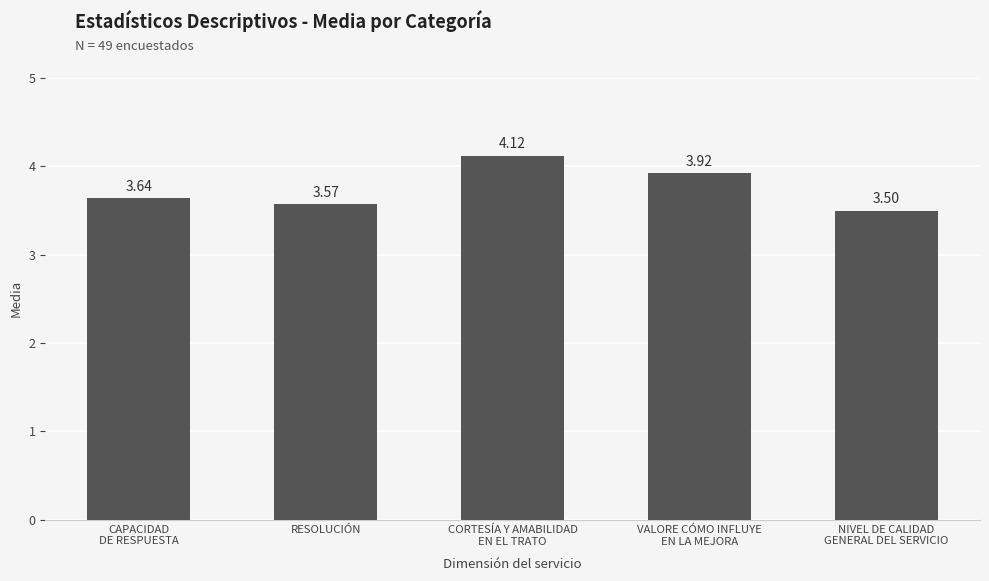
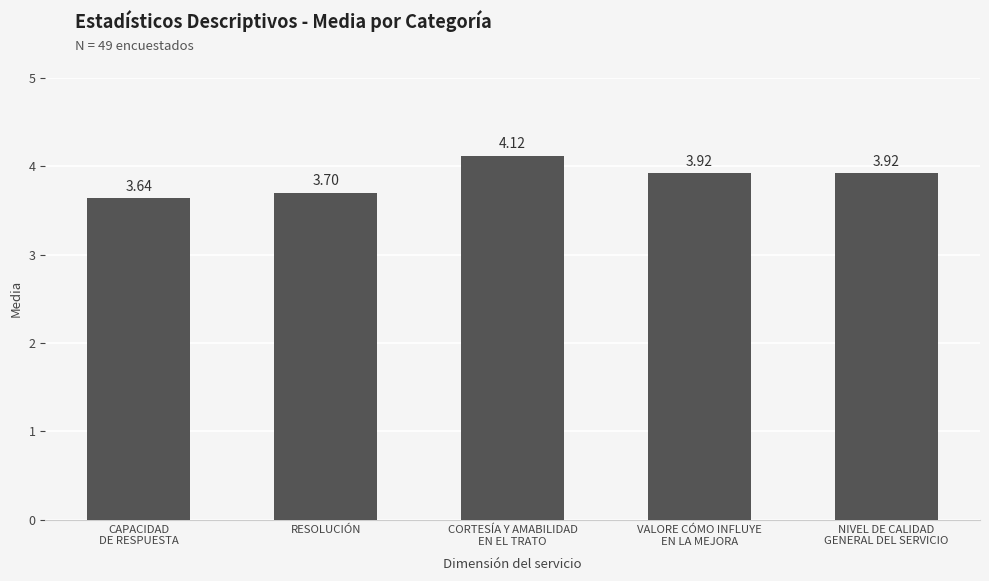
  {
    "CAPACIDAD DE RESPUESTA": 3.64,
-   "RESOLUCIÓN": 3.57,
+   "RESOLUCIÓN": 3.70,
    "CORTESÍA Y AMABILIDAD EN EL TRATO": 4.12,
    "VALORE CÓMO INFLUYE EN LA MEJORA": 3.92,
-   "NIVEL DE CALIDAD GENERAL DEL SERVICIO": 3.50
+   "NIVEL DE CALIDAD GENERAL DEL SERVICIO": 3.92
  }
